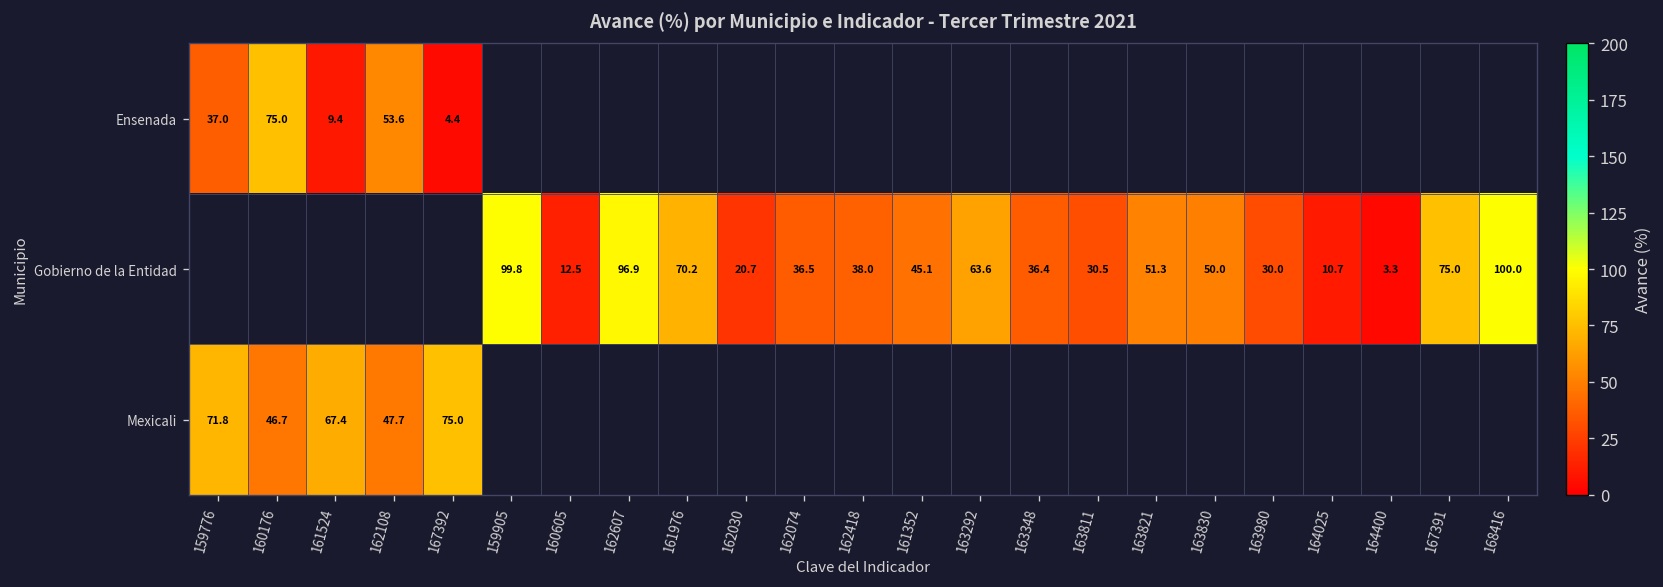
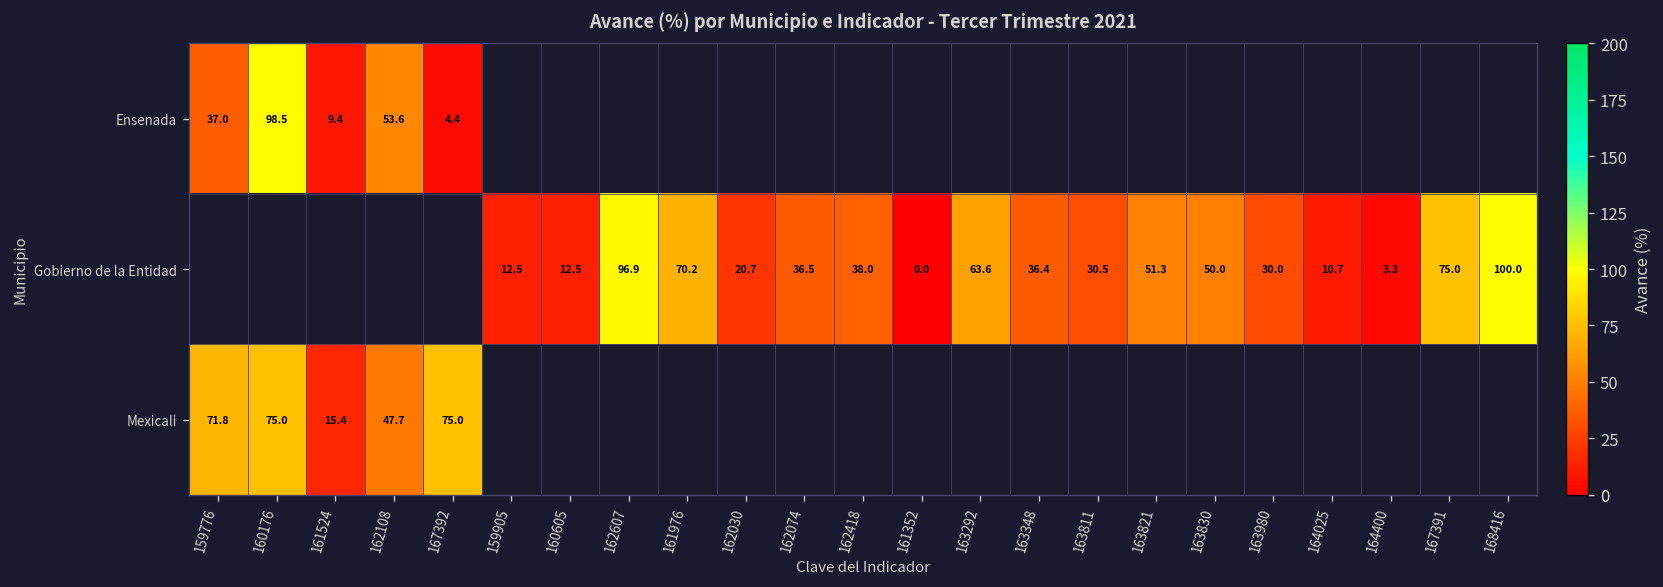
  {
    "Ensenada": {
      "159776": 37.0,
-     "160176": 75.0,
+     "160176": 98.5,
      "161524": 9.4,
      "162108": 53.6,
      "167392": 4.4
    },
    "Gobierno de la Entidad": {
-     "159905": 99.8,
+     "159905": 12.5,
      "160605": 12.5,
      "162607": 96.9,
      "161976": 70.2,
      "162030": 20.7,
      "162074": 36.5,
      "162418": 38.0,
-     "161352": 45.1,
+     "161352": 0.0,
      "163292": 63.6,
      "163348": 36.4,
      "163811": 30.5,
      "163821": 51.3,
      "163830": 50.0,
      "163980": 30.0,
      "164025": 10.7,
      "164400": 3.3,
      "167391": 75.0,
      "168416": 100.0
    },
    "Mexicali": {
      "159776": 71.8,
-     "160176": 46.7,
-     "161524": 67.4,
+     "160176": 75.0,
+     "161524": 15.4,
      "162108": 47.7,
      "167392": 75.0
    }
  }
